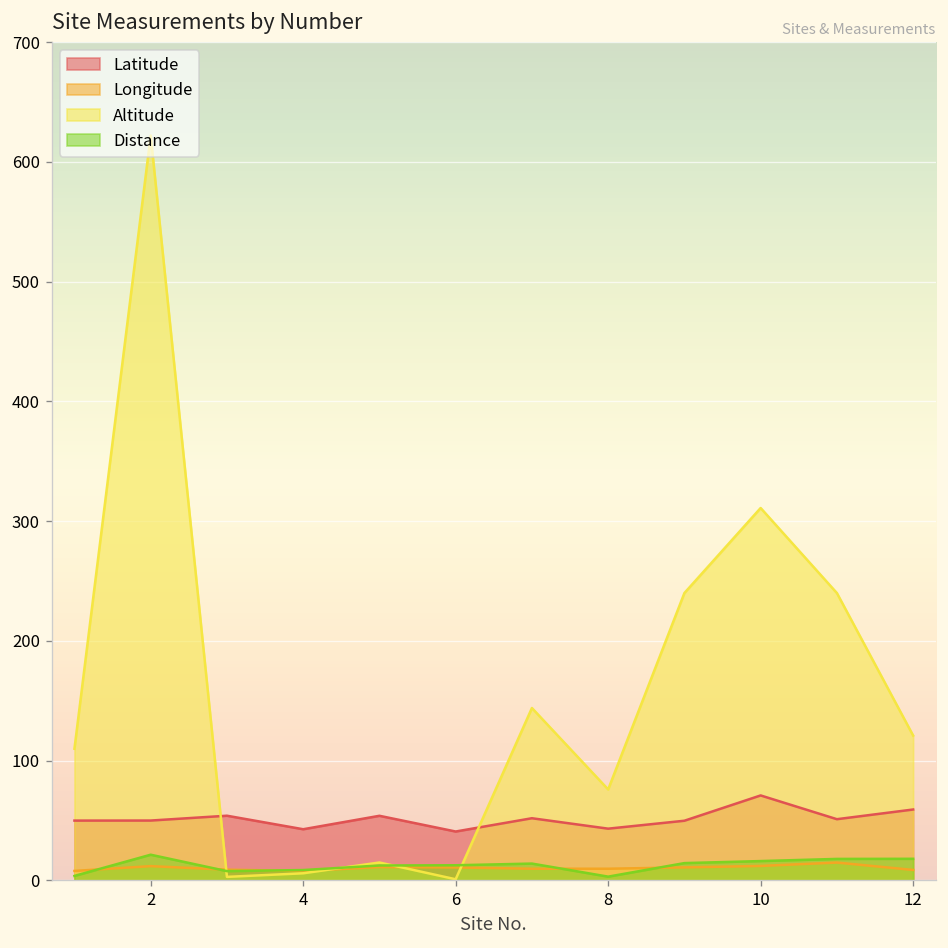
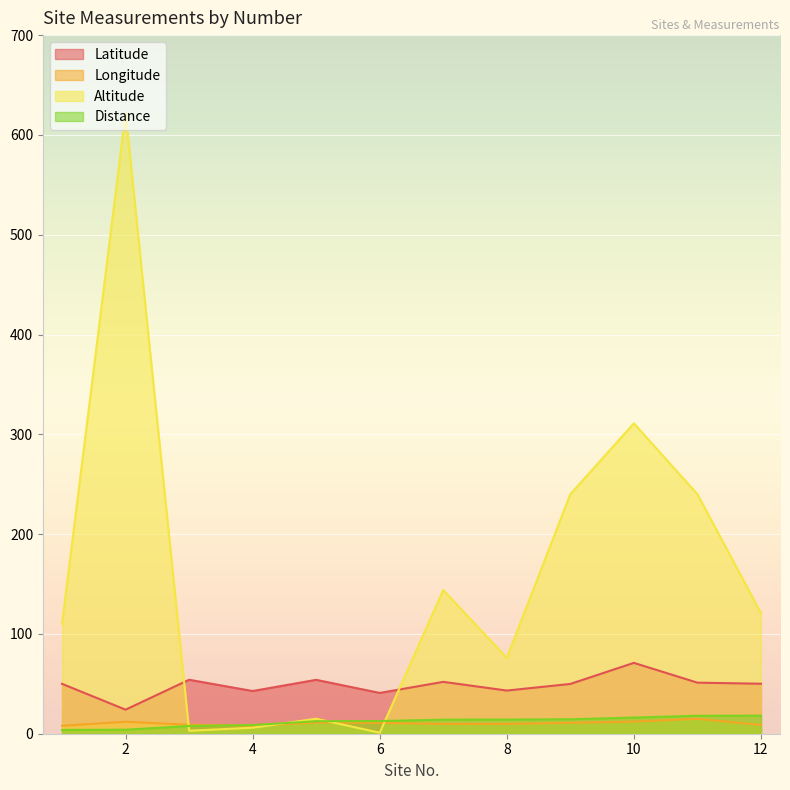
  {
    "Latitude": {
-     "2": 50,
+     "2": 20,
      "4": 40,
      "6": 40,
      "8": 40,
      "10": 70,
-     "12": 60
+     "12": 50
    },
    "Distance": {
-     "2": 20,
-     "8": 0,
+     "2": 0,
+     "8": 10,
      "10": 20,
      "12": 20
    }
  }
